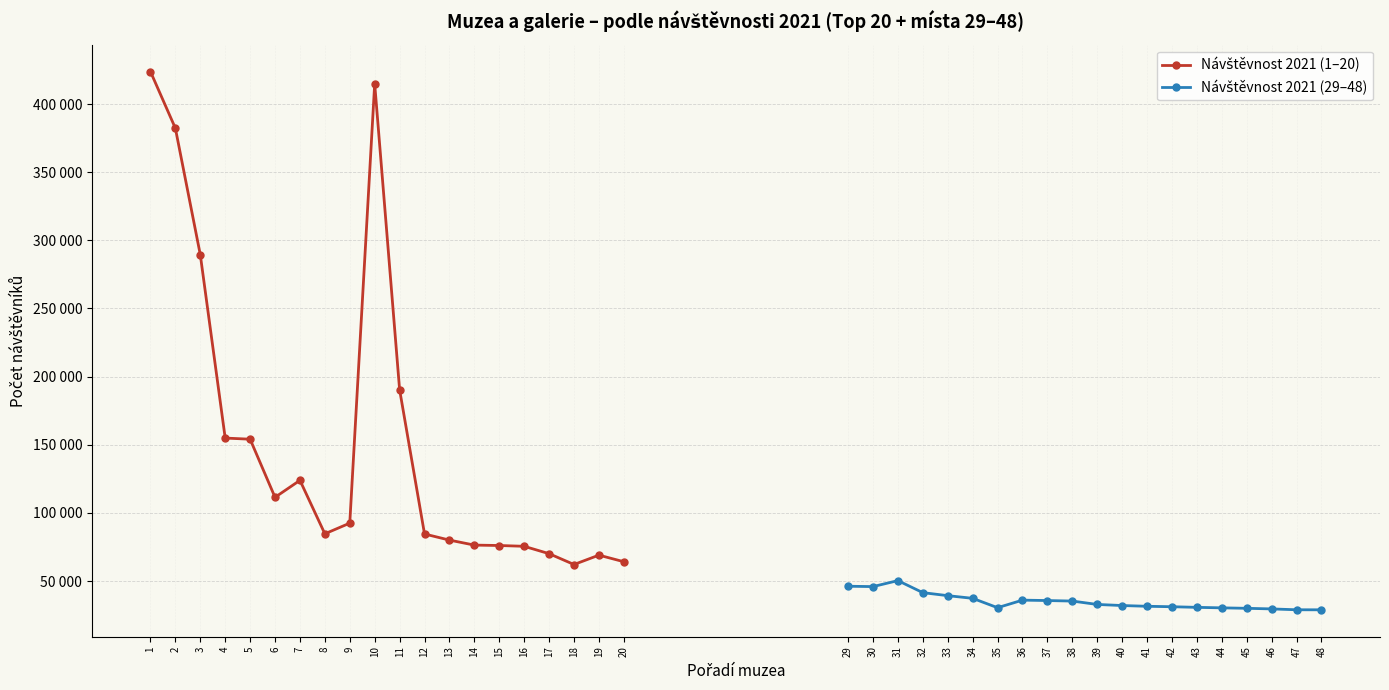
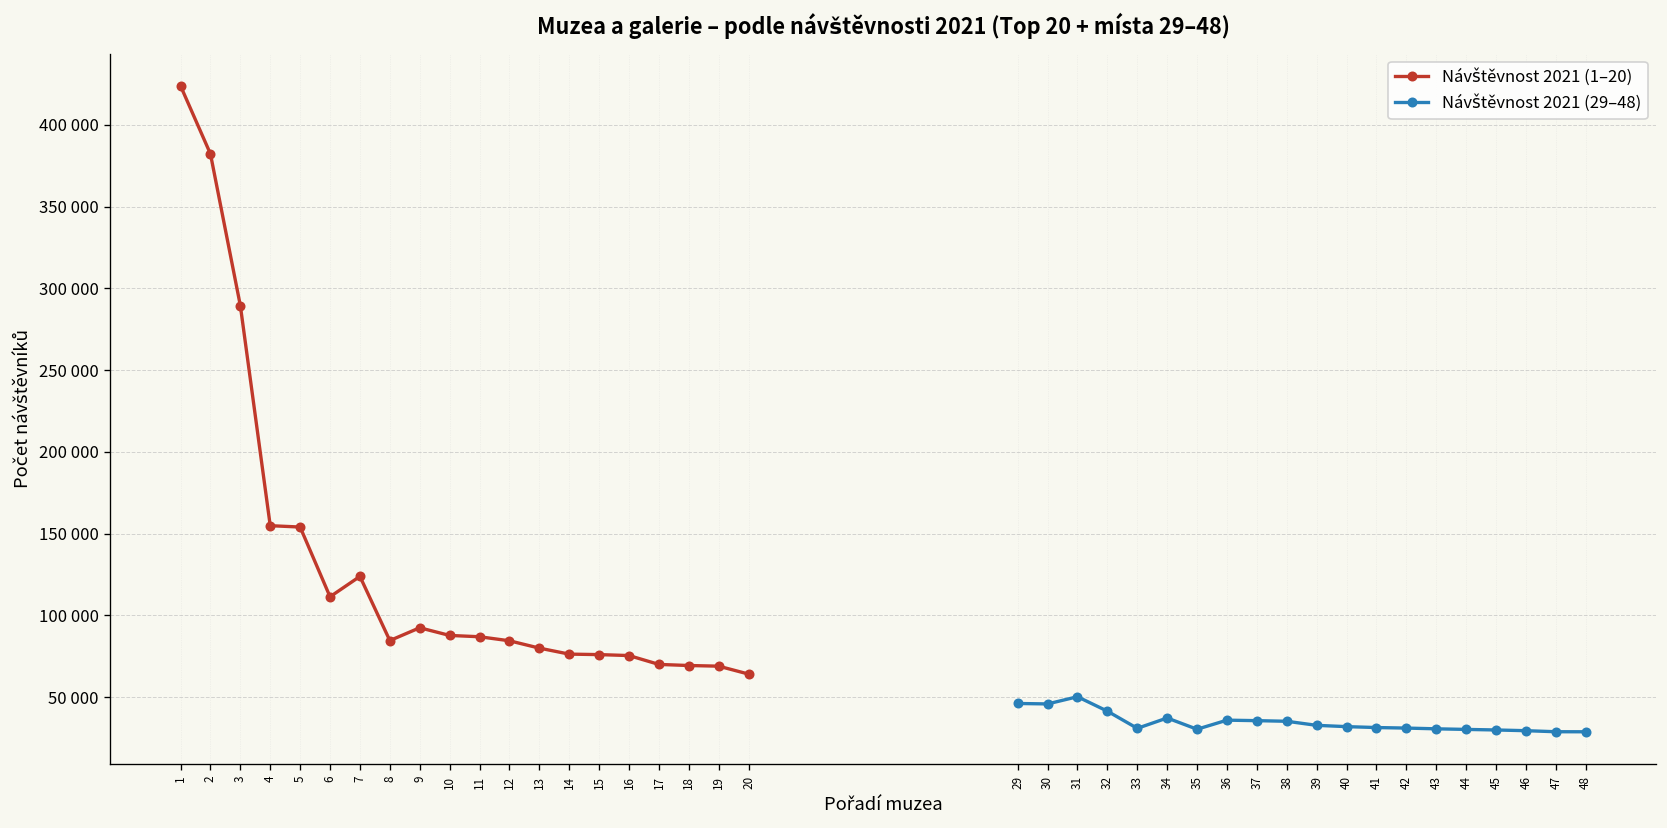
  {
    "Návštěvnost 2021 (1–20)": {
      "1": 424000,
      "2": 382000,
      "3": 289000,
      "4": 155000,
      "5": 154000,
      "6": 111000,
      "7": 124000,
      "8": 85000,
      "9": 92000,
-     "10": 415000,
-     "11": 190000,
+     "10": 88000,
+     "11": 87000,
      "12": 85000,
      "13": 80000,
      "14": 76000,
      "15": 76000,
      "16": 75000,
      "17": 70000,
-     "18": 62000,
+     "18": 69000,
      "19": 69000,
      "20": 64000
    },
    "Návštěvnost 2021 (29–48)": {
      "29": 46000,
      "30": 46000,
      "31": 50000,
      "32": 41000,
-     "33": 39000,
+     "33": 31000,
      "34": 37000,
      "35": 30000,
      "36": 36000,
      "37": 36000,
      "38": 35000,
      "39": 33000,
      "40": 32000,
      "41": 31000,
      "42": 31000,
      "43": 31000,
      "44": 30000,
      "45": 30000,
      "46": 30000,
      "47": 29000,
      "48": 29000
    }
  }
